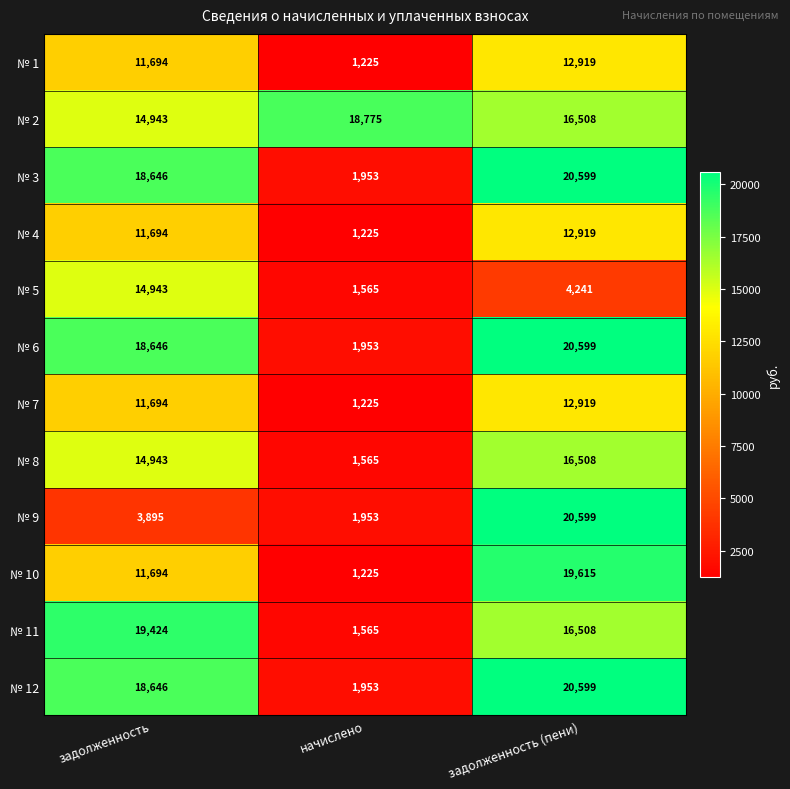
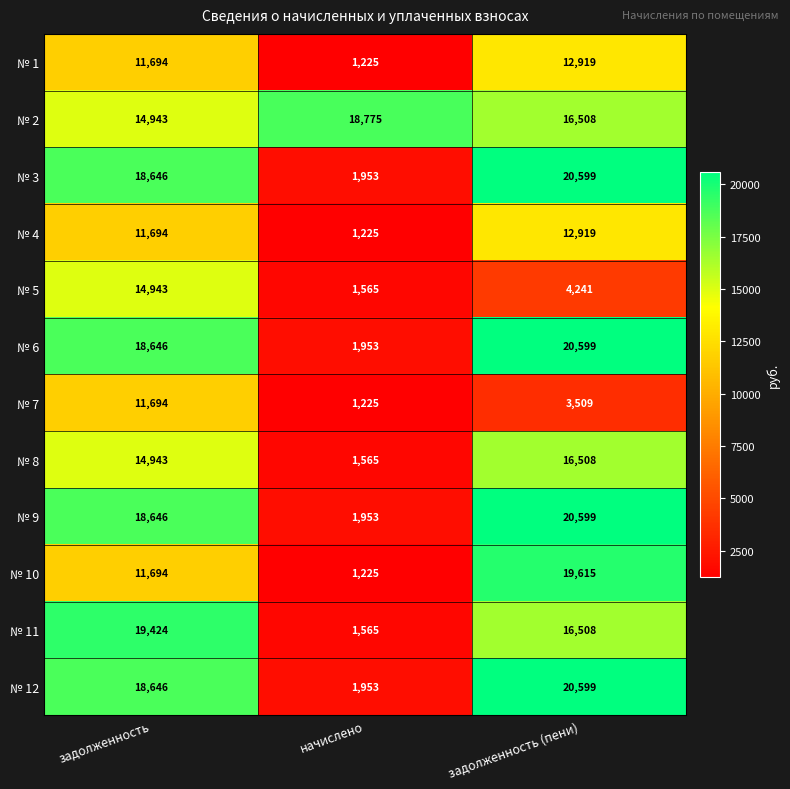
  {
    "№ 1": {
      "задолженность": "11,694",
      "начислено": "1,225",
      "задолженность (пени)": "12,919"
    },
    "№ 2": {
      "задолженность": "14,943",
      "начислено": "18,775",
      "задолженность (пени)": "16,508"
    },
    "№ 3": {
      "задолженность": "18,646",
      "начислено": "1,953",
      "задолженность (пени)": "20,599"
    },
    "№ 4": {
      "задолженность": "11,694",
      "начислено": "1,225",
      "задолженность (пени)": "12,919"
    },
    "№ 5": {
      "задолженность": "14,943",
      "начислено": "1,565",
      "задолженность (пени)": "4,241"
    },
    "№ 6": {
      "задолженность": "18,646",
      "начислено": "1,953",
      "задолженность (пени)": "20,599"
    },
    "№ 7": {
      "задолженность": "11,694",
      "начислено": "1,225",
-     "задолженность (пени)": "12,919"
+     "задолженность (пени)": "3,509"
    },
    "№ 8": {
      "задолженность": "14,943",
      "начислено": "1,565",
      "задолженность (пени)": "16,508"
    },
    "№ 9": {
-     "задолженность": "3,895",
+     "задолженность": "18,646",
      "начислено": "1,953",
      "задолженность (пени)": "20,599"
    },
    "№ 10": {
      "задолженность": "11,694",
      "начислено": "1,225",
      "задолженность (пени)": "19,615"
    },
    "№ 11": {
      "задолженность": "19,424",
      "начислено": "1,565",
      "задолженность (пени)": "16,508"
    },
    "№ 12": {
      "задолженность": "18,646",
      "начислено": "1,953",
      "задолженность (пени)": "20,599"
    }
  }
